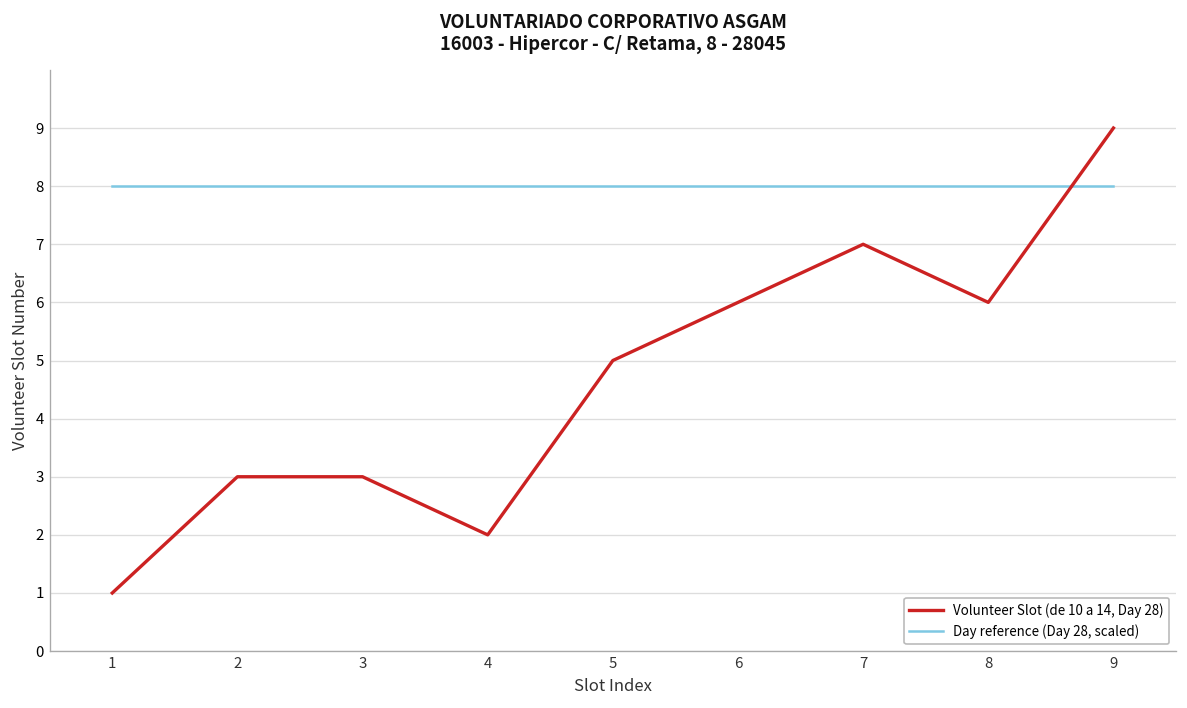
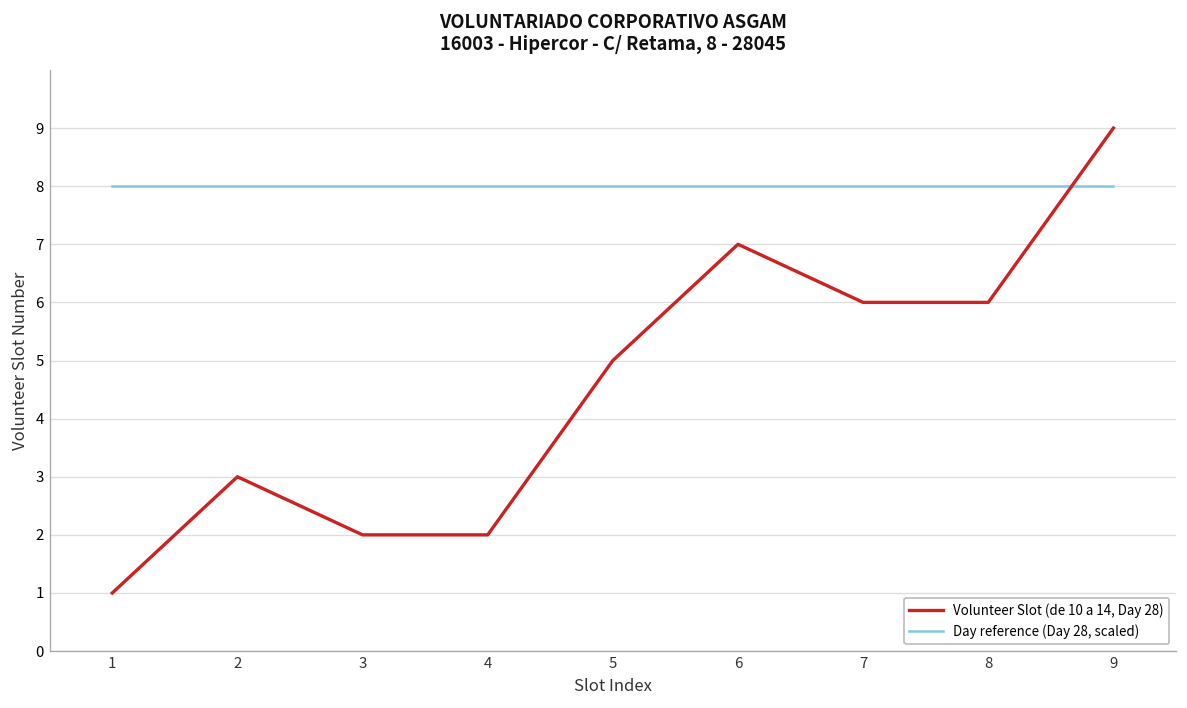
  {
    "Volunteer Slot (de 10 a 14, Day 28)": {
      "1": 1,
      "2": 3,
-     "3": 3,
+     "3": 2,
      "4": 2,
      "5": 5,
-     "6": 6,
-     "7": 7,
+     "6": 7,
+     "7": 6,
      "8": 6,
      "9": 9
    },
    "Day reference (Day 28, scaled)": {
      "1": 8,
      "2": 8,
      "3": 8,
      "4": 8,
      "5": 8,
      "6": 8,
      "7": 8,
      "8": 8,
      "9": 8
    }
  }
